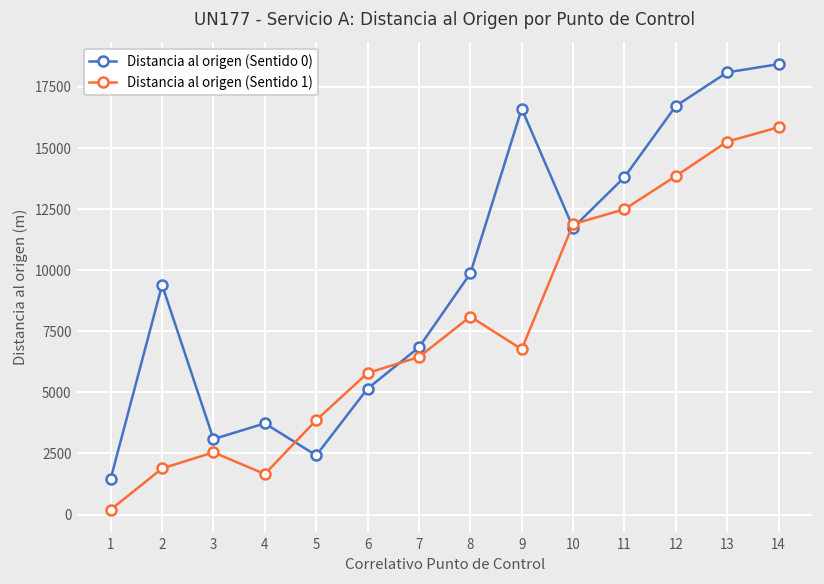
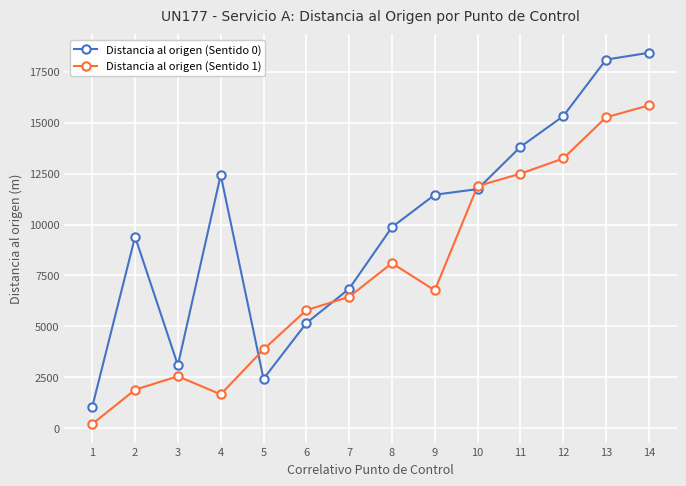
  {
    "Distancia al origen (Sentido 0)": {
-     "1": 1500,
+     "1": 1000,
      "2": 9400,
      "3": 3100,
-     "4": 3700,
+     "4": 12400,
      "5": 2400,
      "6": 5200,
      "7": 6800,
      "8": 9900,
-     "9": 16600,
+     "9": 11500,
      "10": 11700,
      "11": 13800,
-     "12": 16700,
+     "12": 15300,
      "13": 18100,
      "14": 18400
    },
    "Distancia al origen (Sentido 1)": {
      "1": 200,
      "2": 1900,
      "3": 2500,
      "4": 1700,
      "5": 3900,
      "6": 5800,
      "7": 6400,
      "8": 8100,
      "9": 6800,
      "10": 11900,
      "11": 12500,
-     "12": 13900,
+     "12": 13200,
      "13": 15300,
      "14": 15900
    }
  }
